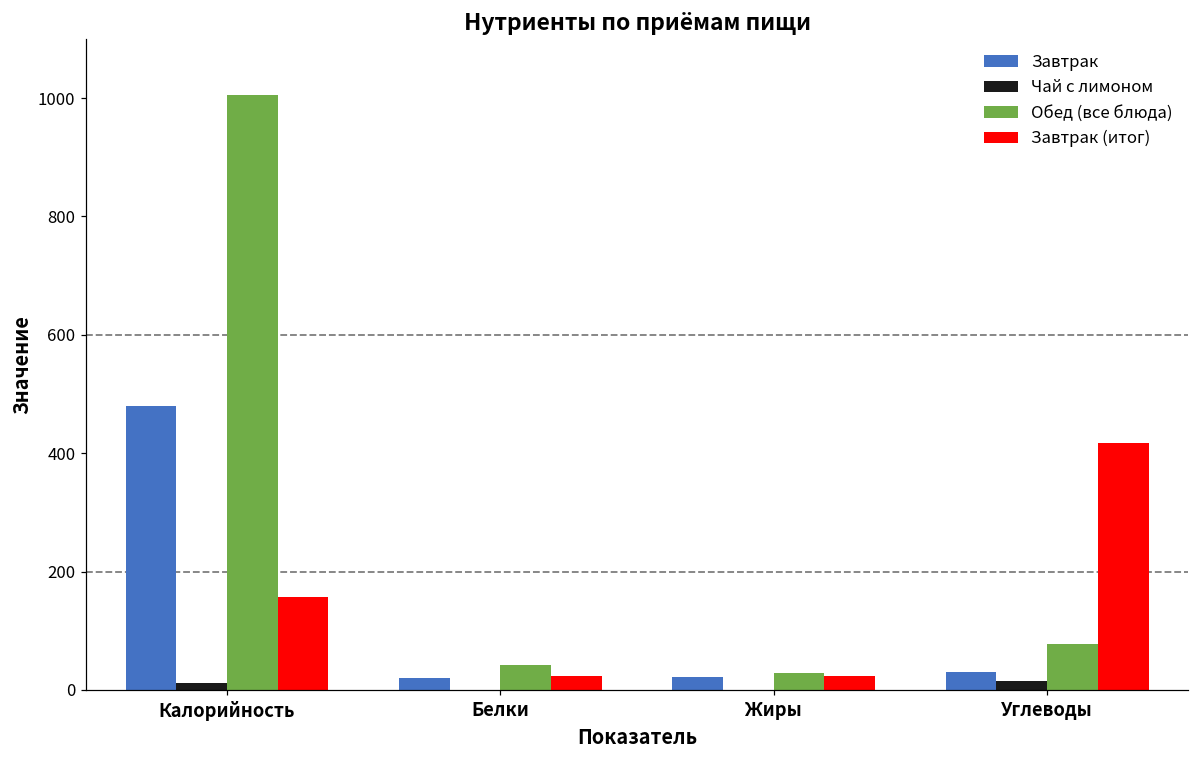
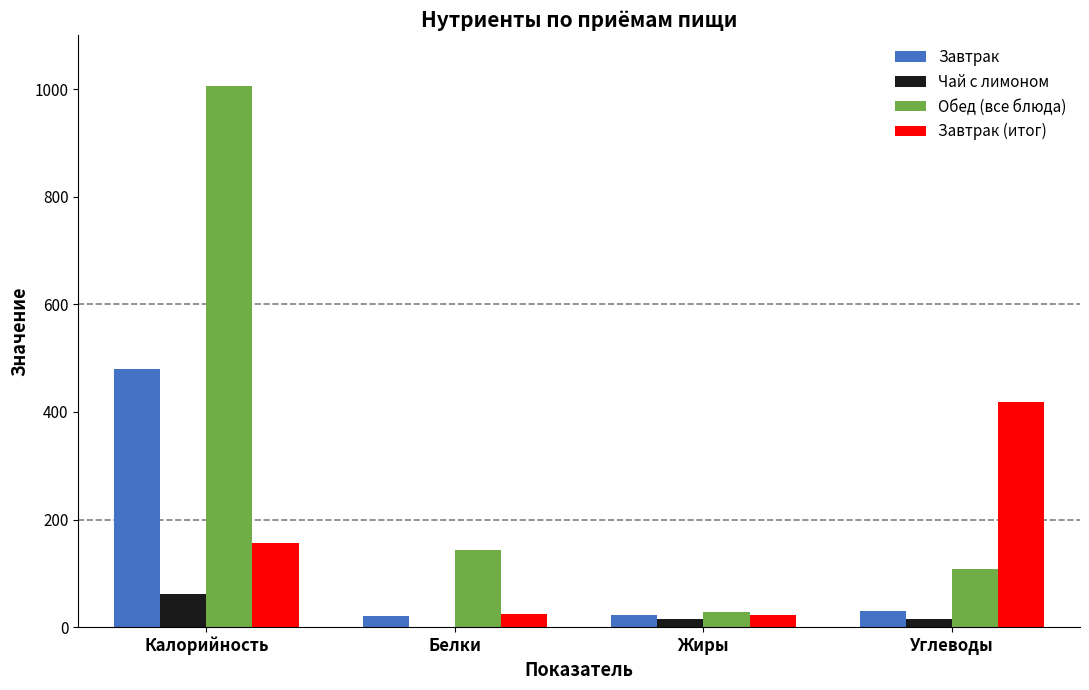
  {
    "Завтрак": {
      "Калорийность": 480,
      "Белки": 20,
      "Жиры": 20,
      "Углеводы": 30
    },
    "Чай с лимоном": {
-     "Калорийность": 10,
+     "Калорийность": 60,
      "Белки": 0,
-     "Жиры": 0,
+     "Жиры": 20,
      "Углеводы": 20
    },
    "Обед (все блюда)": {
      "Калорийность": 1010,
-     "Белки": 40,
+     "Белки": 140,
      "Жиры": 30,
-     "Углеводы": 80
+     "Углеводы": 110
    },
    "Завтрак (итог)": {
      "Калорийность": 160,
      "Белки": 20,
      "Жиры": 20,
      "Углеводы": 420
    }
  }
